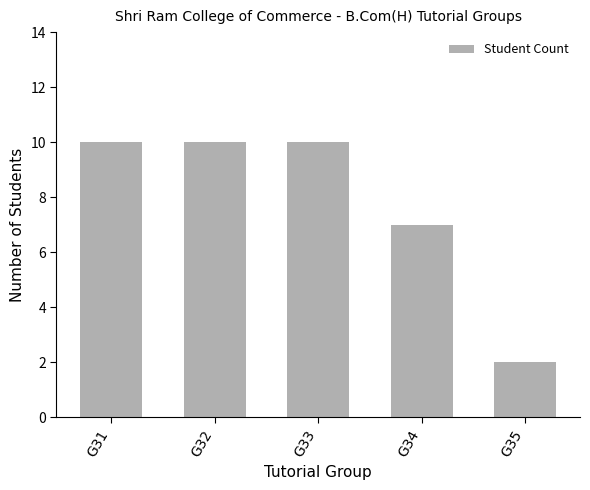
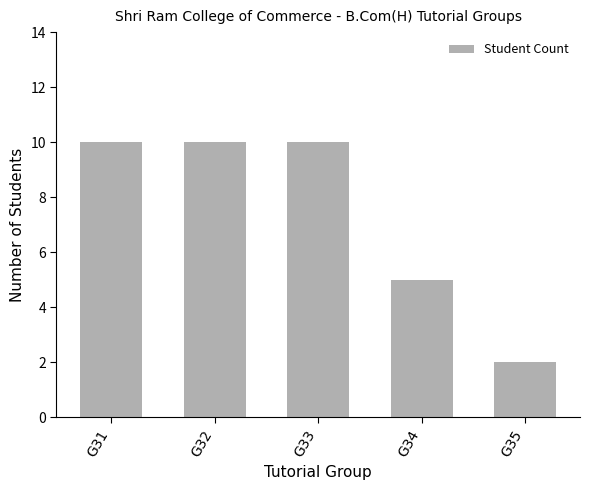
  {
    "G31": 10,
    "G32": 10,
    "G33": 10,
-   "G34": 7,
+   "G34": 5,
    "G35": 2
  }
